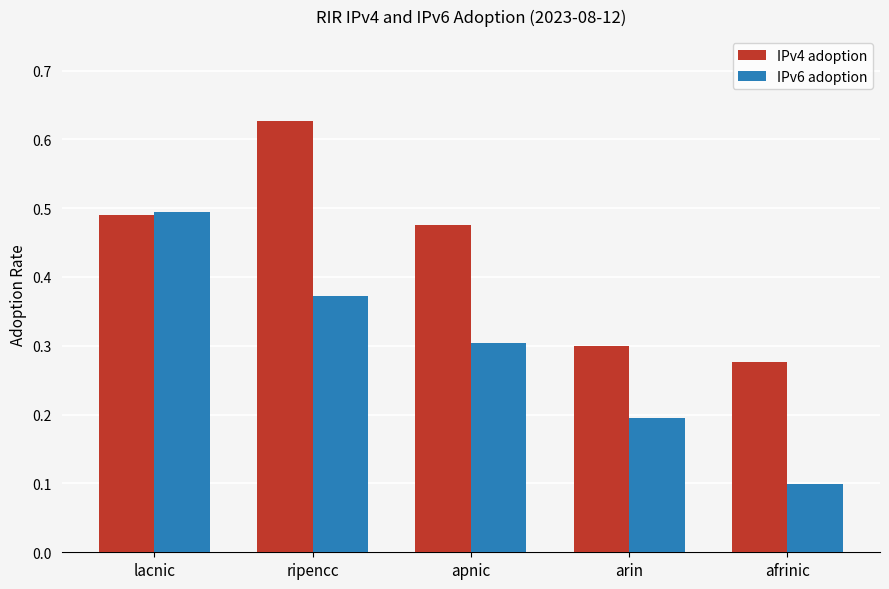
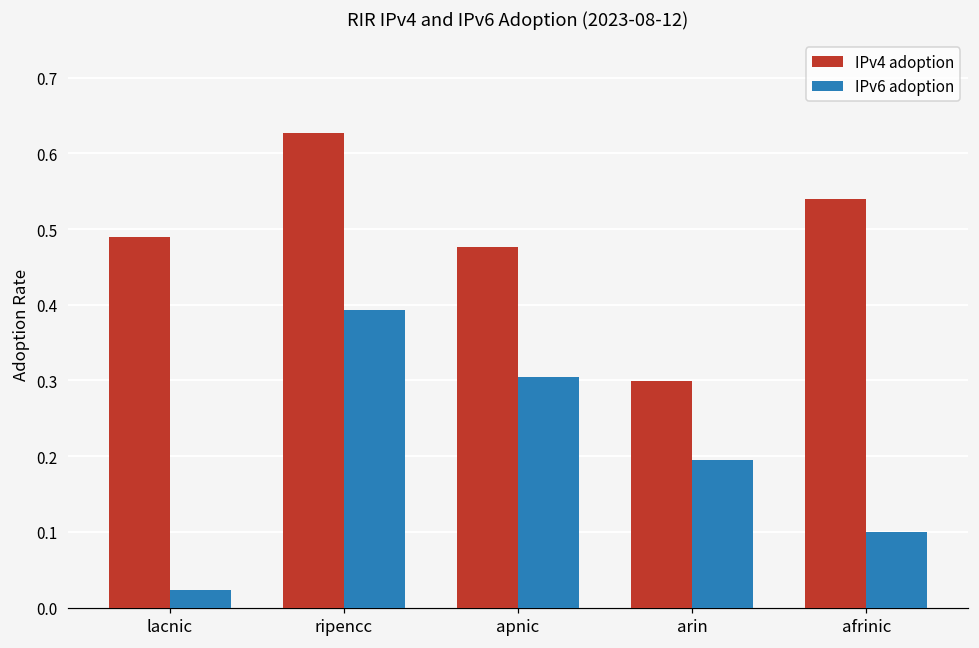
  {
    "IPv4 adoption": {
      "lacnic": 0.49,
      "ripencc": 0.63,
      "apnic": 0.48,
      "arin": 0.30,
-     "afrinic": 0.28
+     "afrinic": 0.54
    },
    "IPv6 adoption": {
-     "lacnic": 0.49,
-     "ripencc": 0.37,
+     "lacnic": 0.02,
+     "ripencc": 0.39,
      "apnic": 0.30,
      "arin": 0.20,
      "afrinic": 0.10
    }
  }
